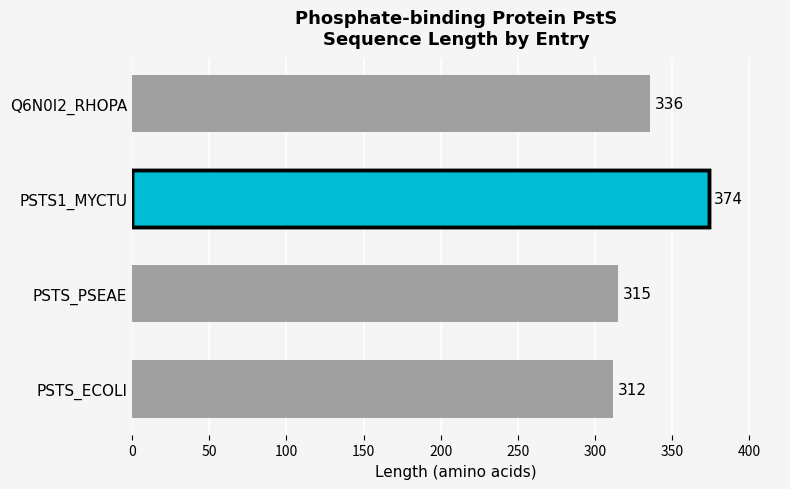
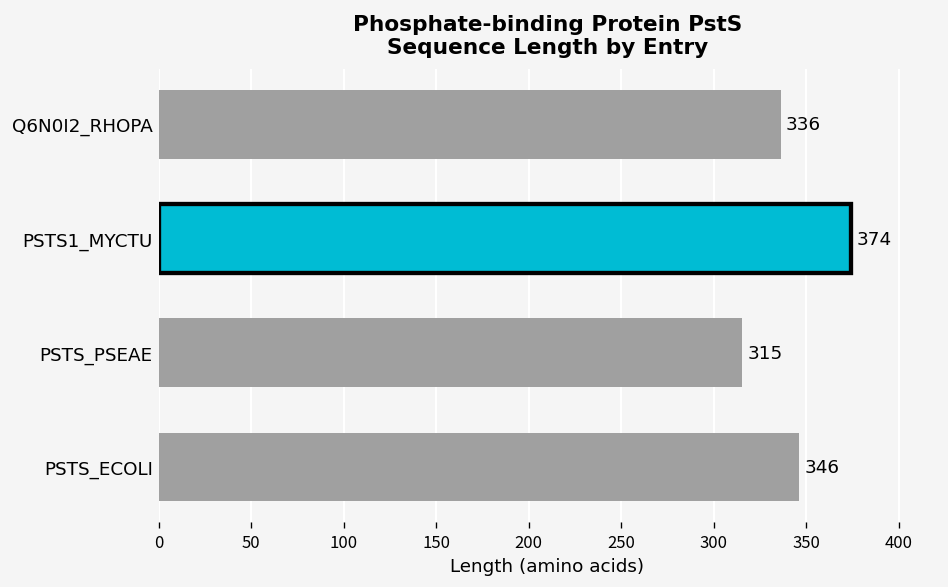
  {
    "Q6N0I2_RHOPA": 336,
    "PSTS1_MYCTU": 374,
    "PSTS_PSEAE": 315,
-   "PSTS_ECOLI": 312
+   "PSTS_ECOLI": 346
  }
